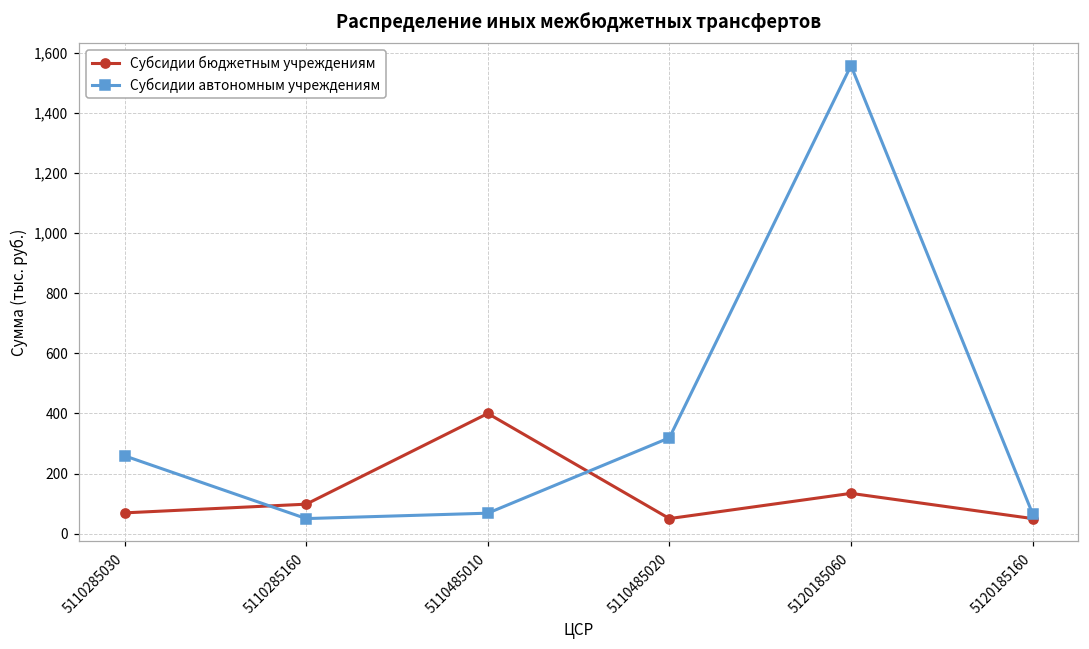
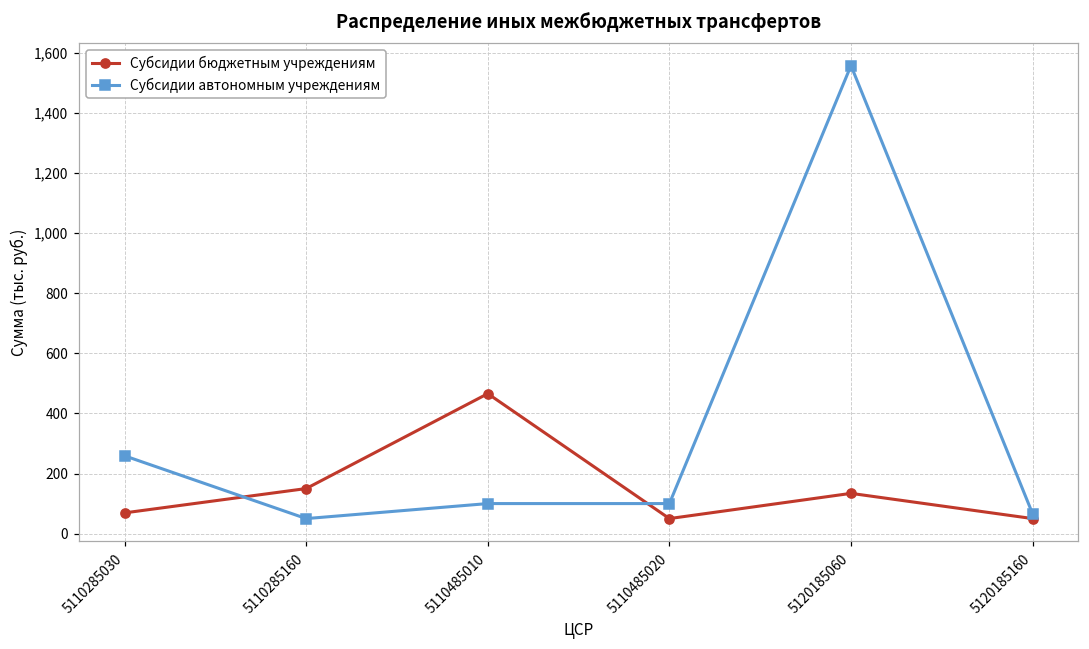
  {
    "Субсидии бюджетным учреждениям": {
      "5110285030": "70",
-     "5110285160": "100",
-     "5110485010": "400",
+     "5110285160": "150",
+     "5110485010": "470",
      "5110485020": "50",
      "5120185060": "130",
      "5120185160": "50"
    },
    "Субсидии автономным учреждениям": {
      "5110285030": "260",
      "5110285160": "50",
-     "5110485010": "70",
-     "5110485020": "320",
+     "5110485010": "100",
+     "5110485020": "100",
      "5120185060": "1,560",
      "5120185160": "70"
    }
  }
